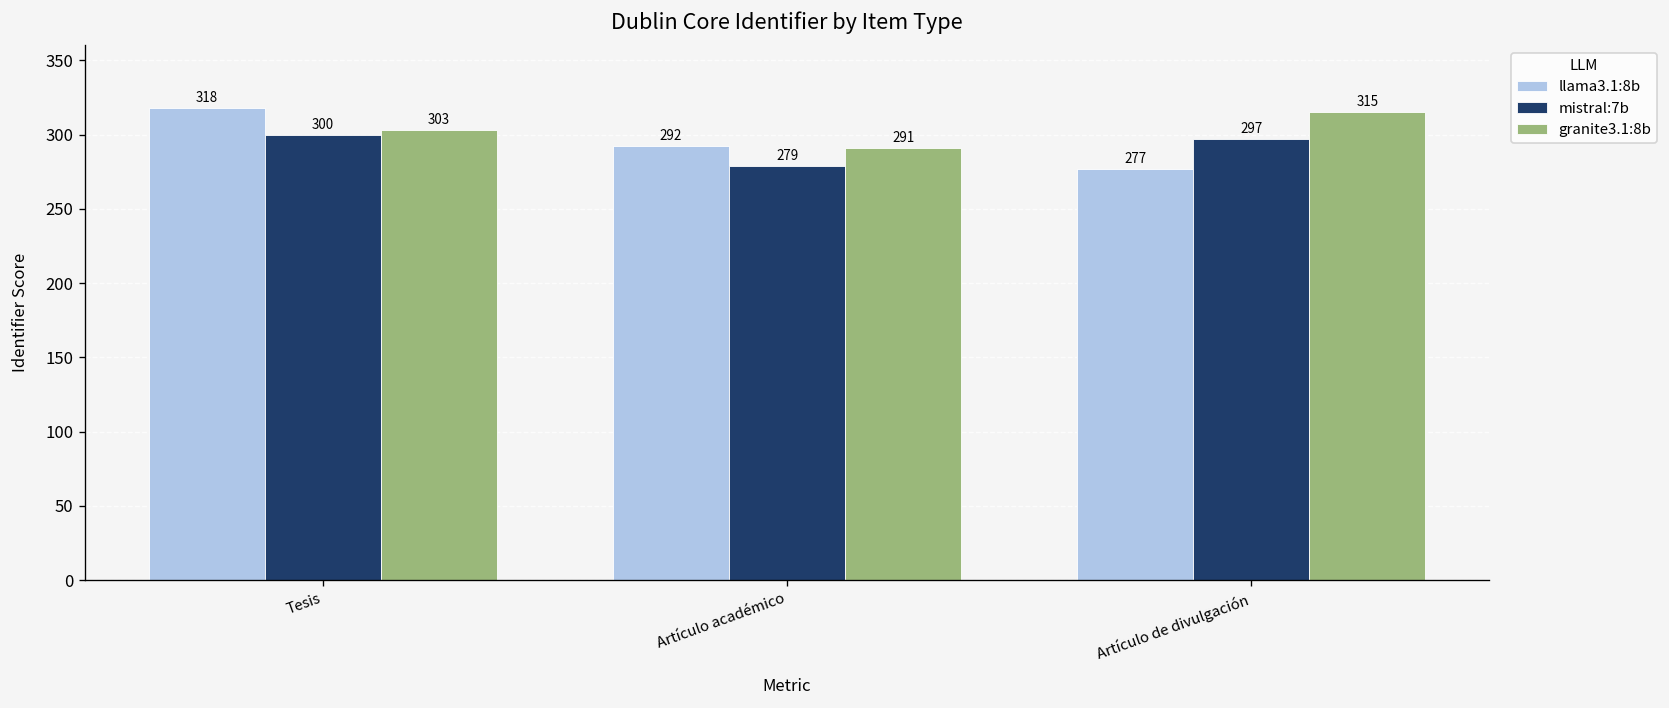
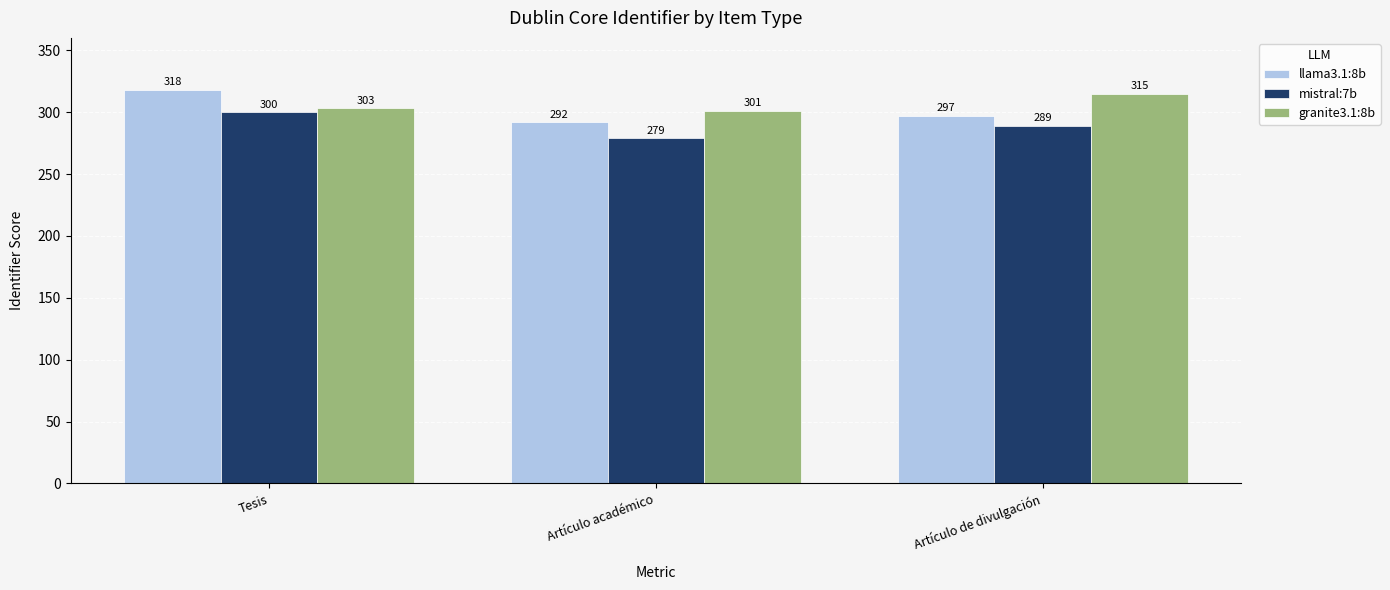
  {
    "llama3.1:8b": {
      "Tesis": 318,
      "Artículo académico": 292,
-     "Artículo de divulgación": 277
+     "Artículo de divulgación": 297
    },
    "mistral:7b": {
      "Tesis": 300,
      "Artículo académico": 279,
-     "Artículo de divulgación": 297
+     "Artículo de divulgación": 289
    },
    "granite3.1:8b": {
      "Tesis": 303,
-     "Artículo académico": 291,
+     "Artículo académico": 301,
      "Artículo de divulgación": 315
    }
  }
